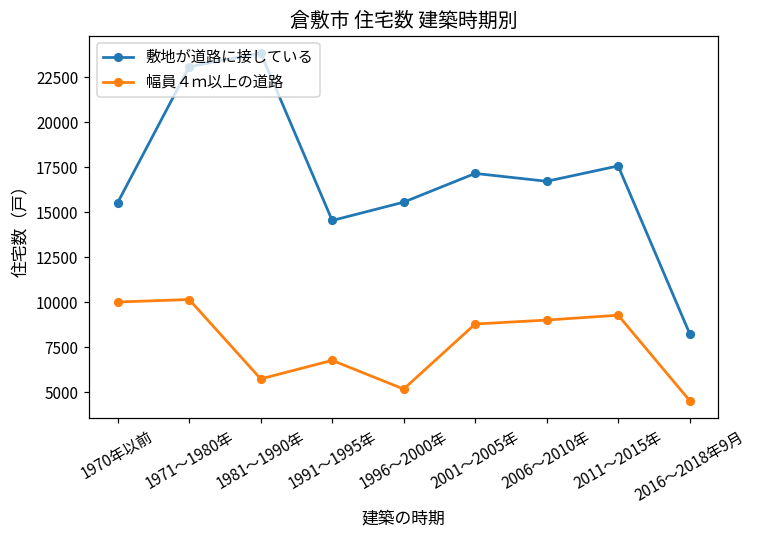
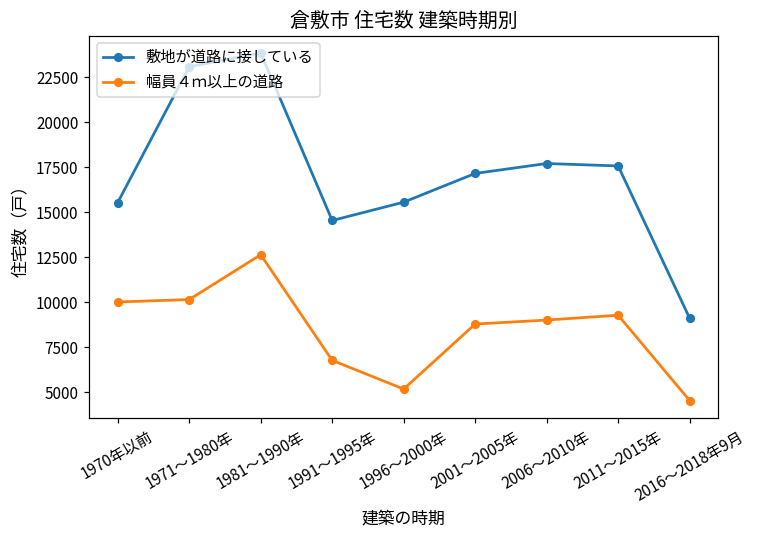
  {
    "敷地が道路に接している": {
      "1970年以前": 15600,
      "1991～1995年": 14600,
      "1996～2000年": 15600,
      "2001～2005年": 17200,
-     "2006～2010年": 16700,
+     "2006～2010年": 17700,
      "2011～2015年": 17600,
-     "2016～2018年9月": 8300
+     "2016～2018年9月": 9100
    },
    "幅員４ｍ以上の道路": {
      "1970年以前": 10000,
      "1971～1980年": 10200,
-     "1981～1990年": 5800,
+     "1981～1990年": 12700,
      "1991～1995年": 6800,
      "1996～2000年": 5200,
      "2001～2005年": 8800,
      "2006～2010年": 9000,
      "2011～2015年": 9300,
      "2016～2018年9月": 4600
    }
  }
